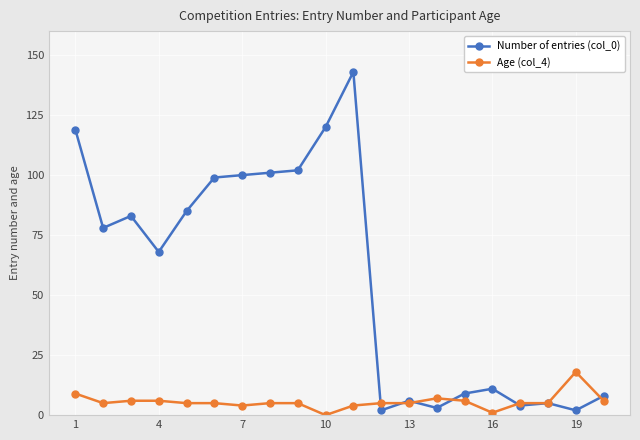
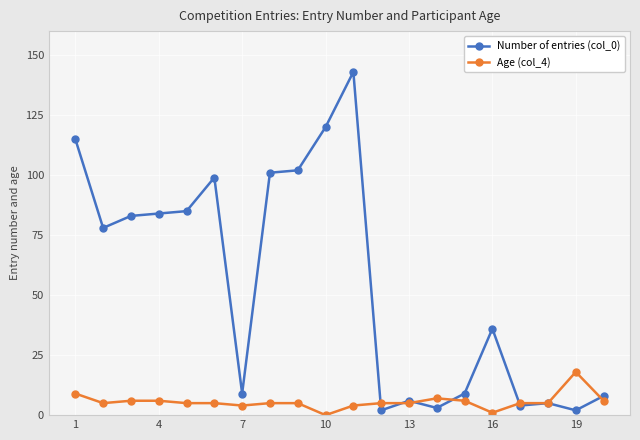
  {
    "Number of entries (col_0)": {
-     "1": 119,
-     "4": 68,
-     "7": 100,
+     "1": 115,
+     "4": 84,
+     "7": 9,
      "10": 120,
-     "16": 11,
+     "16": 36,
      "19": 2
    },
    "Age (col_4)": {
      "1": 9,
      "4": 6,
      "7": 4,
      "10": 0,
      "16": 1,
      "19": 18
    }
  }
